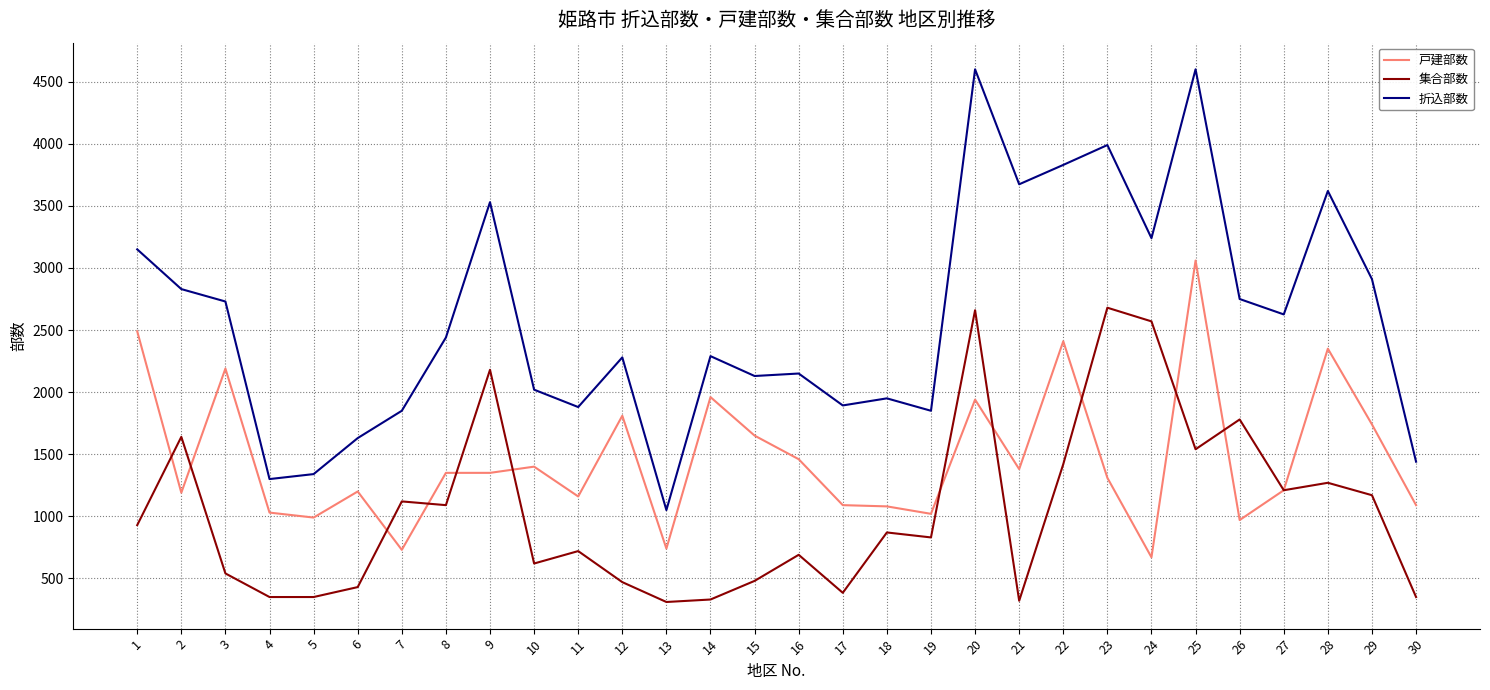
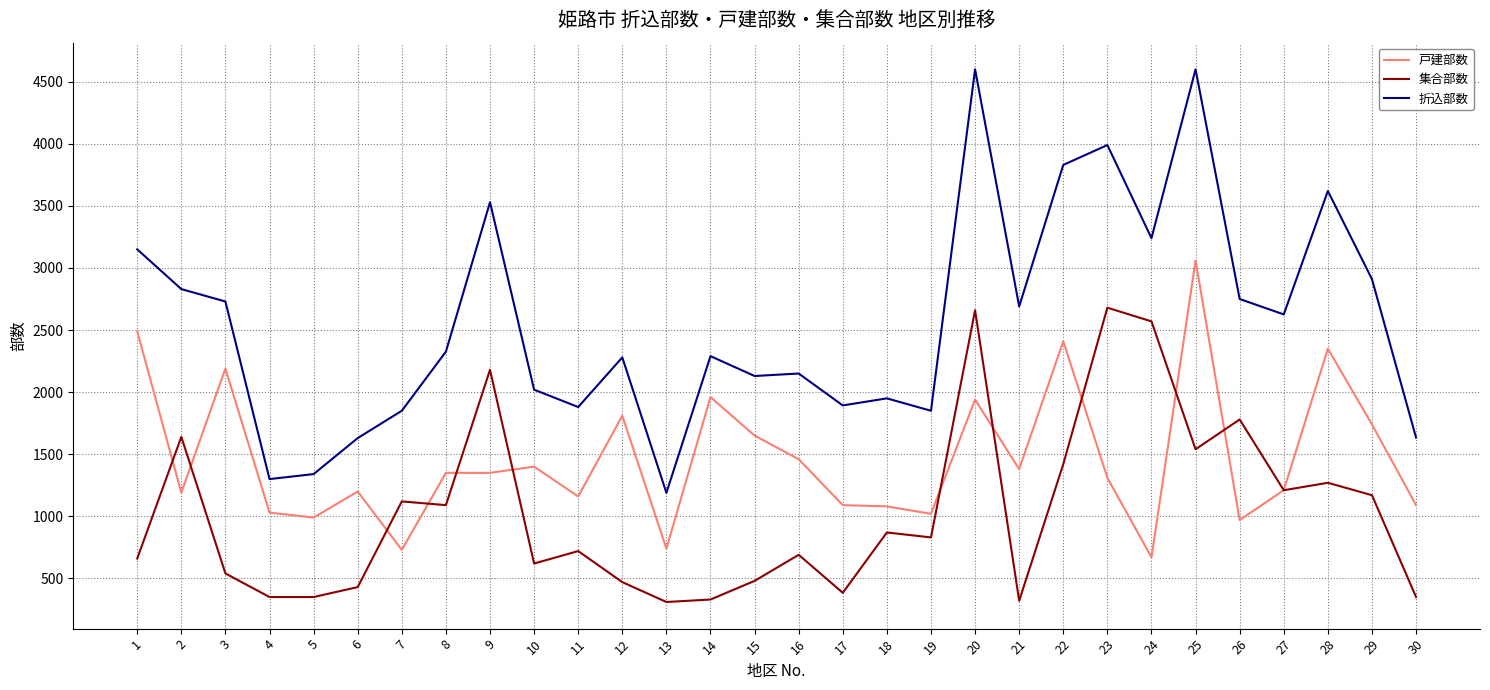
  {
    "戸建部数": {
      "1": 2490,
      "2": 1190,
      "3": 2190,
      "4": 1030,
      "5": 990,
      "6": 1200,
      "7": 730,
      "8": 1350,
      "9": 1350,
      "10": 1400,
      "11": 1160,
      "12": 1810,
      "13": 740,
      "14": 1960,
      "15": 1650,
      "16": 1460,
      "17": 1090,
      "18": 1080,
      "19": 1020,
      "20": 1940,
      "21": 1380,
      "22": 2410,
      "23": 1310,
      "24": 670,
      "25": 3060,
      "26": 970,
      "28": 2350,
      "29": 1740,
      "30": 1090
    },
    "集合部数": {
-     "1": 930,
+     "1": 660,
      "2": 1640,
      "3": 540,
      "4": 350,
      "5": 350,
      "6": 430,
      "7": 1120,
      "8": 1090,
      "9": 2180,
      "10": 620,
      "11": 720,
      "12": 470,
      "13": 310,
      "14": 330,
      "15": 480,
      "16": 690,
      "17": 380,
      "18": 870,
      "19": 830,
      "20": 2660,
      "21": 320,
      "22": 1420,
      "23": 2680,
      "24": 2570,
      "25": 1540,
      "26": 1780,
      "28": 1270,
      "29": 1170,
      "30": 350
    },
    "折込部数": {
      "1": 3150,
      "2": 2830,
      "3": 2730,
      "4": 1300,
      "5": 1340,
      "6": 1630,
      "7": 1850,
-     "8": 2440,
+     "8": 2330,
      "9": 3530,
      "10": 2020,
      "11": 1880,
      "12": 2280,
-     "13": 1050,
+     "13": 1190,
      "14": 2290,
      "15": 2130,
      "16": 2150,
      "17": 1890,
      "18": 1950,
      "19": 1850,
      "20": 4600,
-     "21": 3670,
+     "21": 2690,
      "22": 3830,
      "23": 3990,
      "24": 3240,
      "25": 4600,
      "26": 2750,
      "27": 2630,
      "28": 3620,
      "29": 2910,
-     "30": 1440
+     "30": 1630
    }
  }
